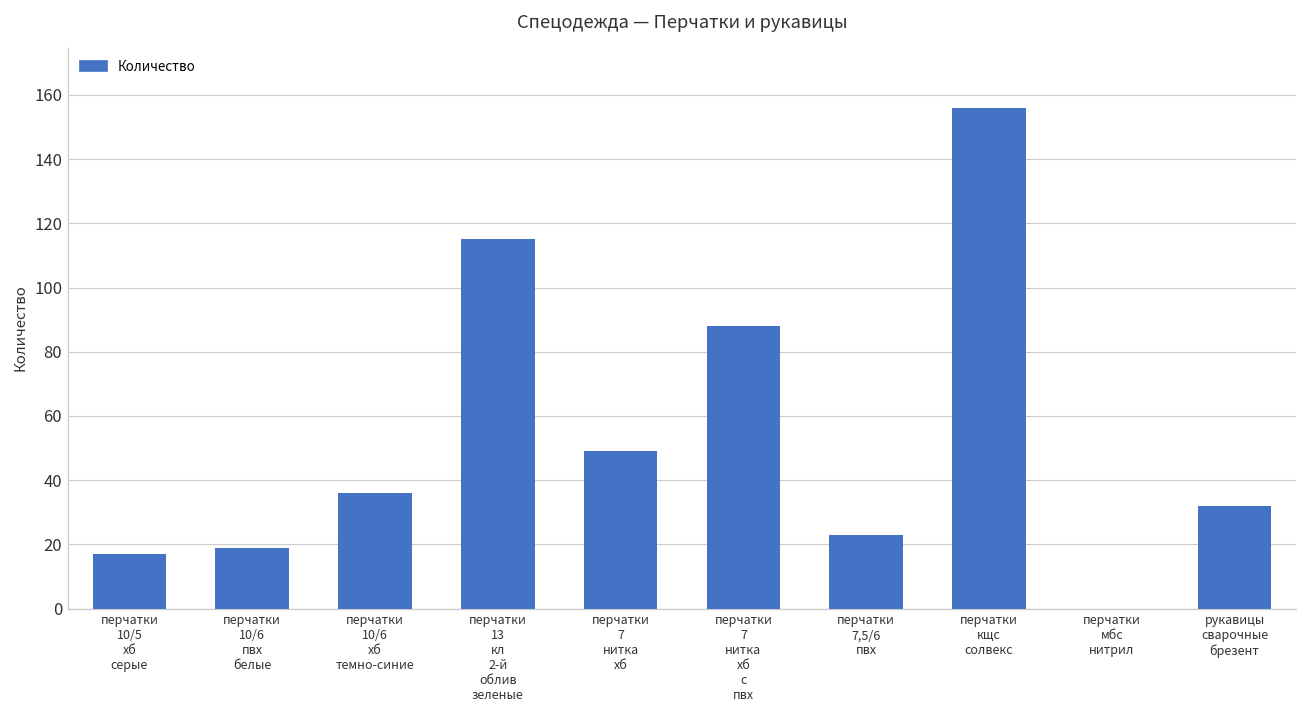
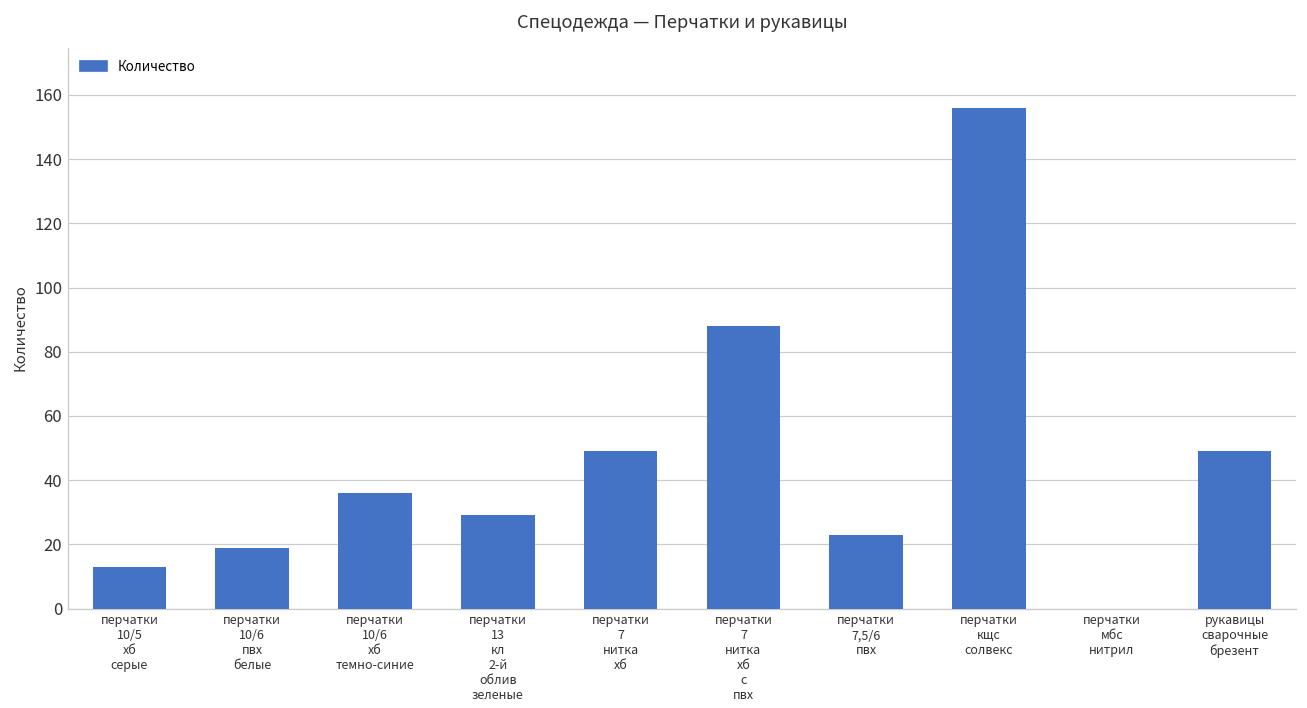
  {
-   "перчатки 10/5 хб серые": 17,
+   "перчатки 10/5 хб серые": 13,
    "перчатки 10/6 пвх белые": 19,
    "перчатки 10/6 хб темно-синие": 36,
-   "перчатки 13 кл 2-й облив зеленые": 115,
+   "перчатки 13 кл 2-й облив зеленые": 29,
    "перчатки 7 нитка хб": 49,
    "перчатки 7 нитка хб с пвх": 88,
    "перчатки 7,5/6 пвх": 23,
    "перчатки кщс солвекс": 156,
    "перчатки мбс нитрил": 0,
-   "рукавицы сварочные брезент": 32
+   "рукавицы сварочные брезент": 49
  }
